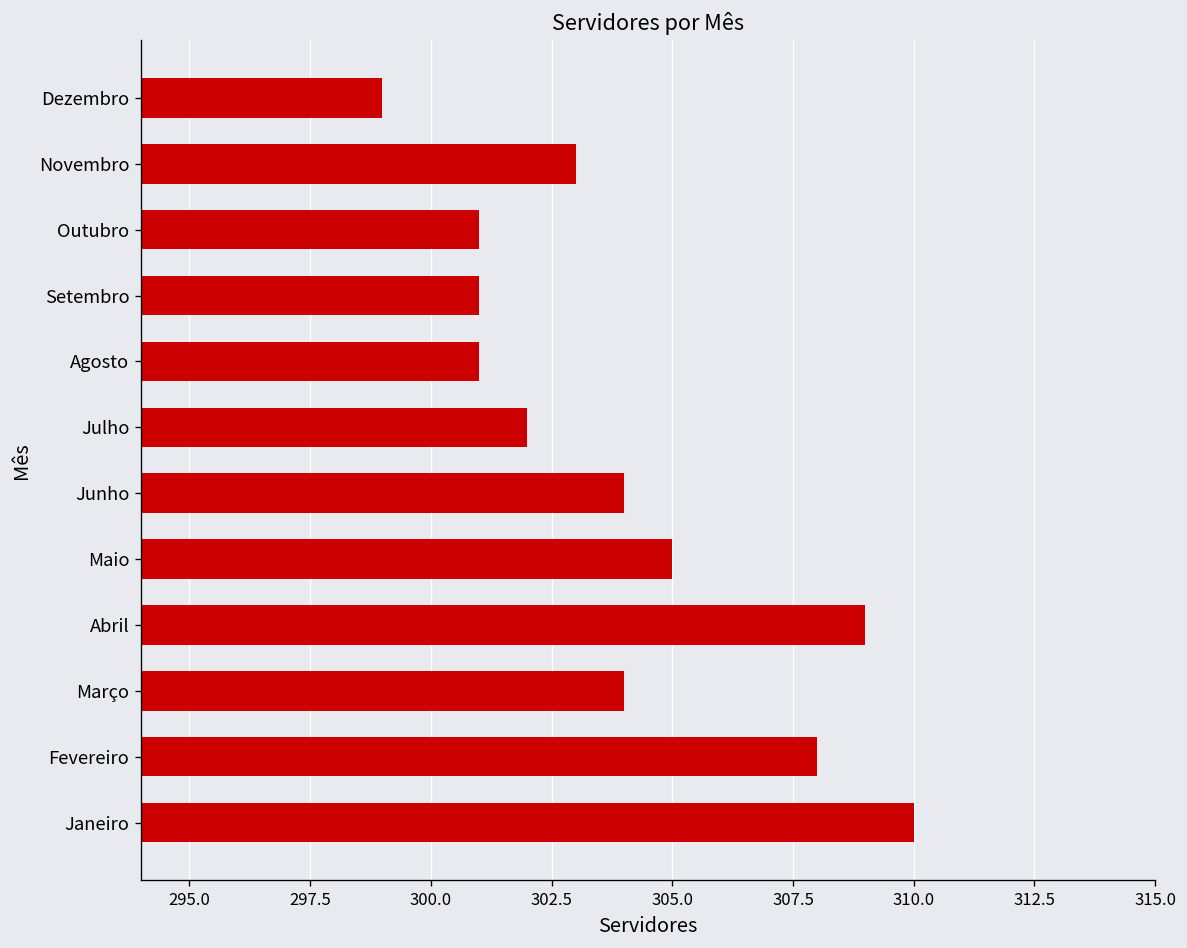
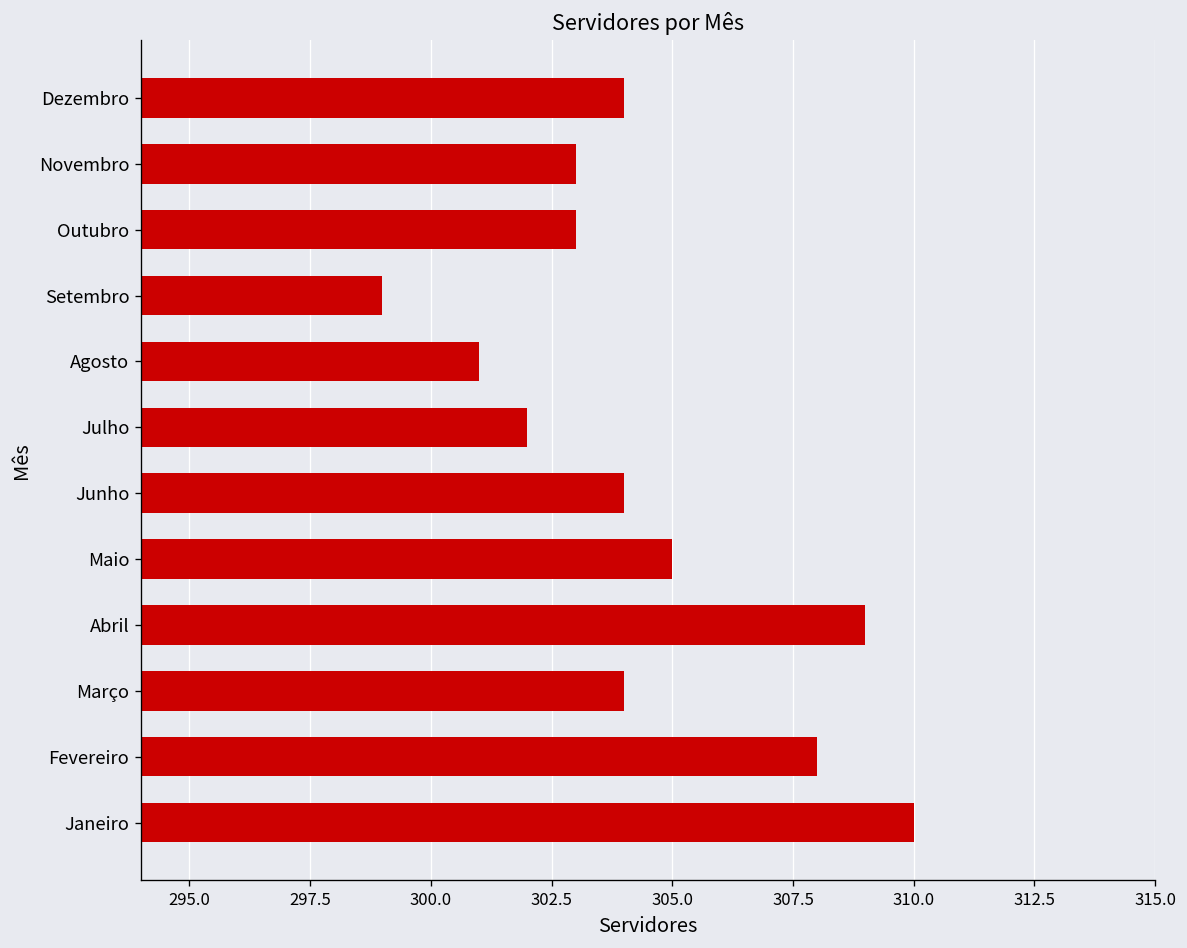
  {
-   "Dezembro": 299,
+   "Dezembro": 304,
    "Novembro": 303,
-   "Outubro": 301,
-   "Setembro": 301,
+   "Outubro": 303,
+   "Setembro": 299,
    "Agosto": 301,
    "Julho": 302,
    "Junho": 304,
    "Maio": 305,
    "Abril": 309,
    "Março": 304,
    "Fevereiro": 308,
    "Janeiro": 310
  }
